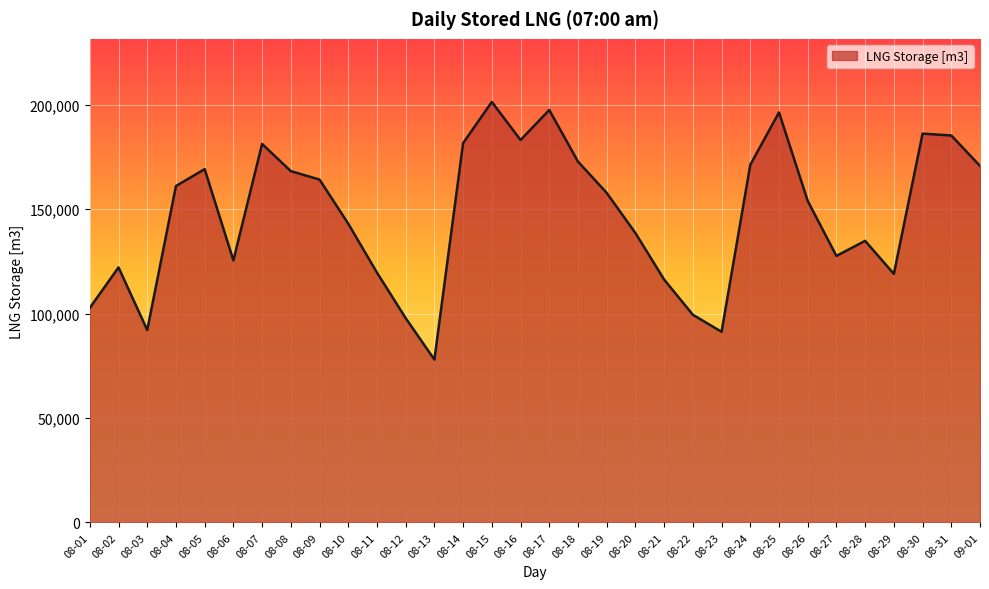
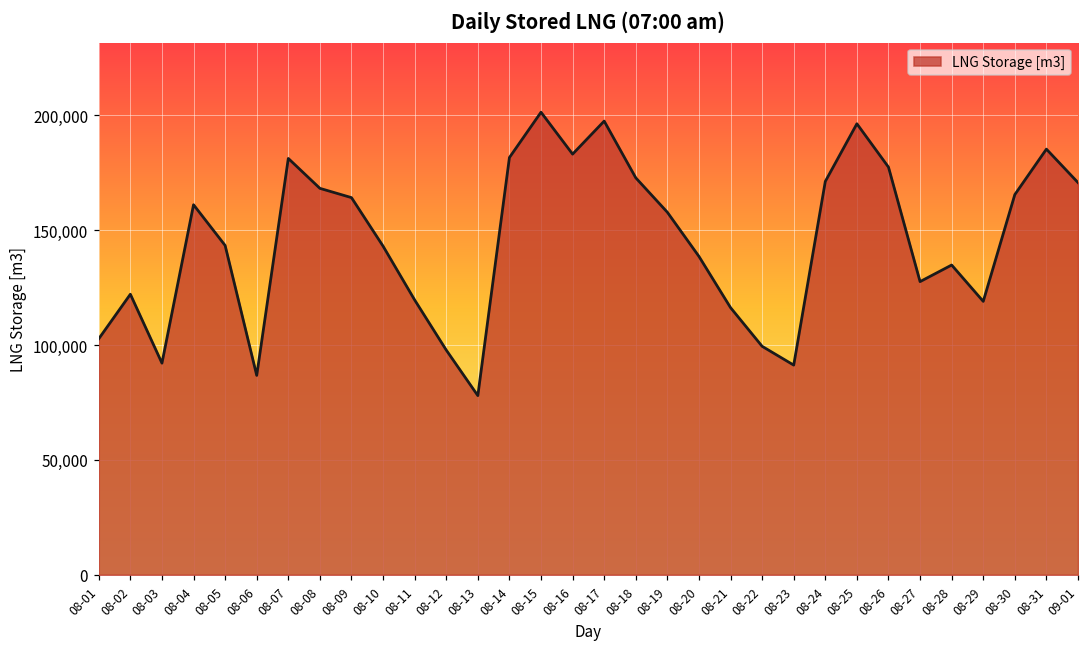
  {
    "08-01": "103,000",
    "08-02": "122,000",
    "08-03": "92,000",
    "08-04": "161,000",
-   "08-05": "169,000",
-   "08-06": "126,000",
+   "08-05": "143,000",
+   "08-06": "87,000",
    "08-07": "181,000",
    "08-08": "168,000",
    "08-09": "164,000",
    "08-10": "143,000",
    "08-11": "120,000",
    "08-12": "98,000",
    "08-13": "78,000",
    "08-14": "182,000",
    "08-15": "201,000",
    "08-16": "183,000",
    "08-17": "198,000",
    "08-18": "173,000",
    "08-19": "158,000",
    "08-20": "139,000",
    "08-21": "116,000",
    "08-22": "99,000",
    "08-23": "91,000",
    "08-24": "171,000",
    "08-25": "196,000",
-   "08-26": "154,000",
+   "08-26": "177,000",
    "08-27": "128,000",
    "08-28": "135,000",
    "08-29": "119,000",
-   "08-30": "186,000",
+   "08-30": "166,000",
    "08-31": "185,000",
    "09-01": "171,000"
  }
